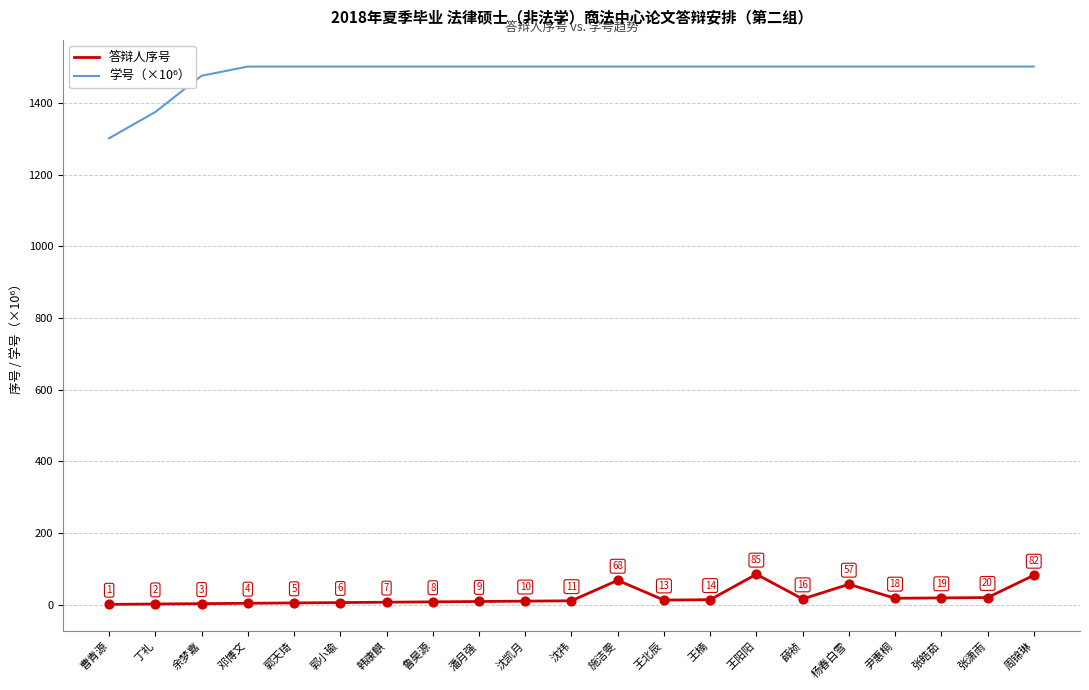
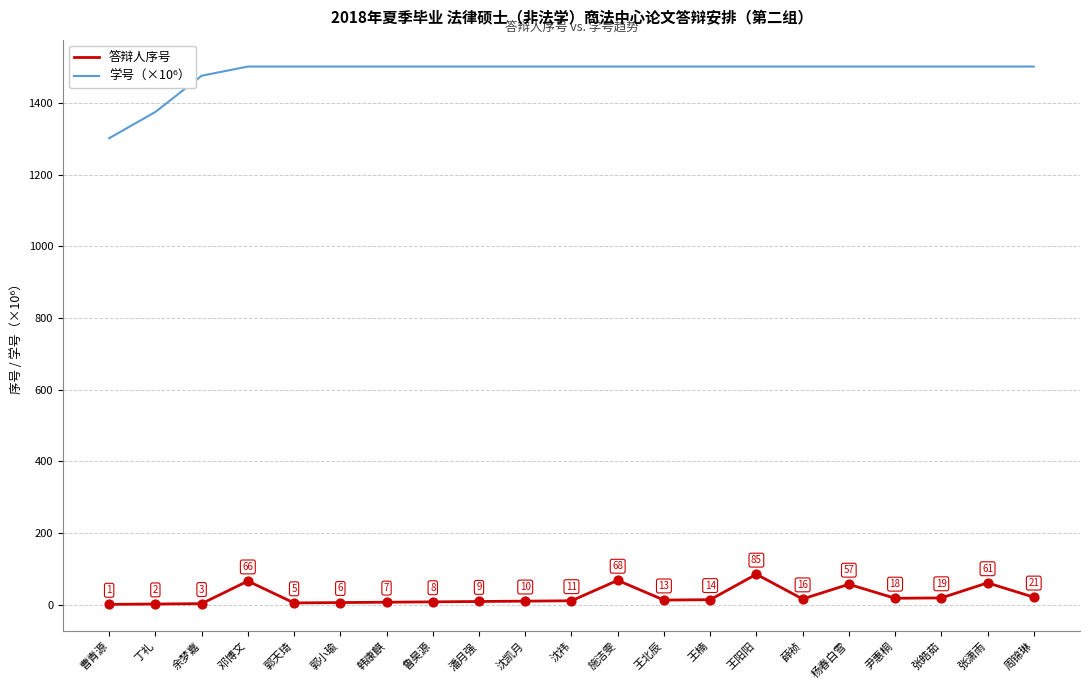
  {
    "答辩人序号": {
-     "邓博文": 4,
-     "张潇雨": 20,
-     "周锦琳": 82
+     "邓博文": 66,
+     "张潇雨": 61,
+     "周锦琳": 21
    },
    "学号（×10⁶）": {
      "曹青源": 1300,
      "丁礼": 1370,
      "余梦嘉": 1480,
      "邓博文": 1500,
      "郭天琦": 1500,
      "郭小瑜": 1500,
      "韩康麒": 1500,
      "鲁昊源": 1500,
      "潘月强": 1500,
      "沈凯月": 1500,
      "沈祎": 1500,
      "施洁雯": 1500,
      "王北辰": 1500,
      "王楠": 1500,
      "王阳阳": 1500,
      "薛祯": 1500,
      "杨春白雪": 1500,
      "尹惠桐": 1500,
      "张皓茹": 1500,
      "张潇雨": 1500,
      "周锦琳": 1500
    }
  }
